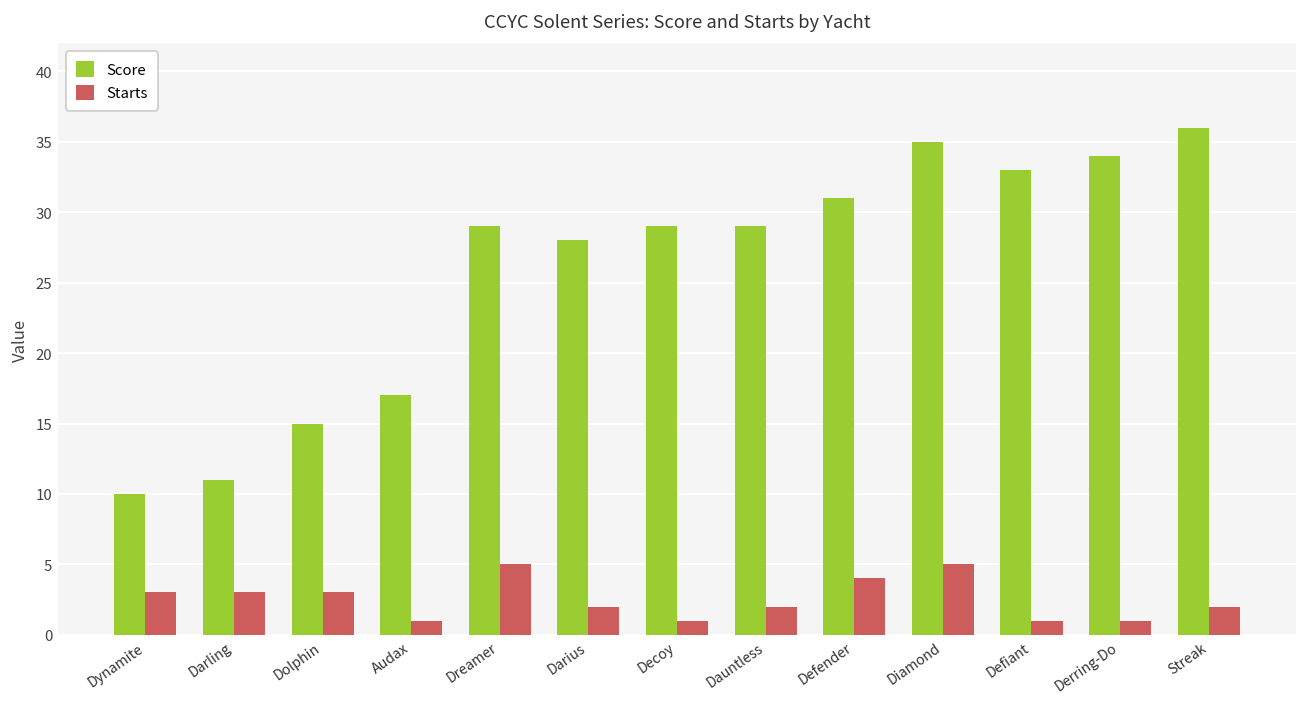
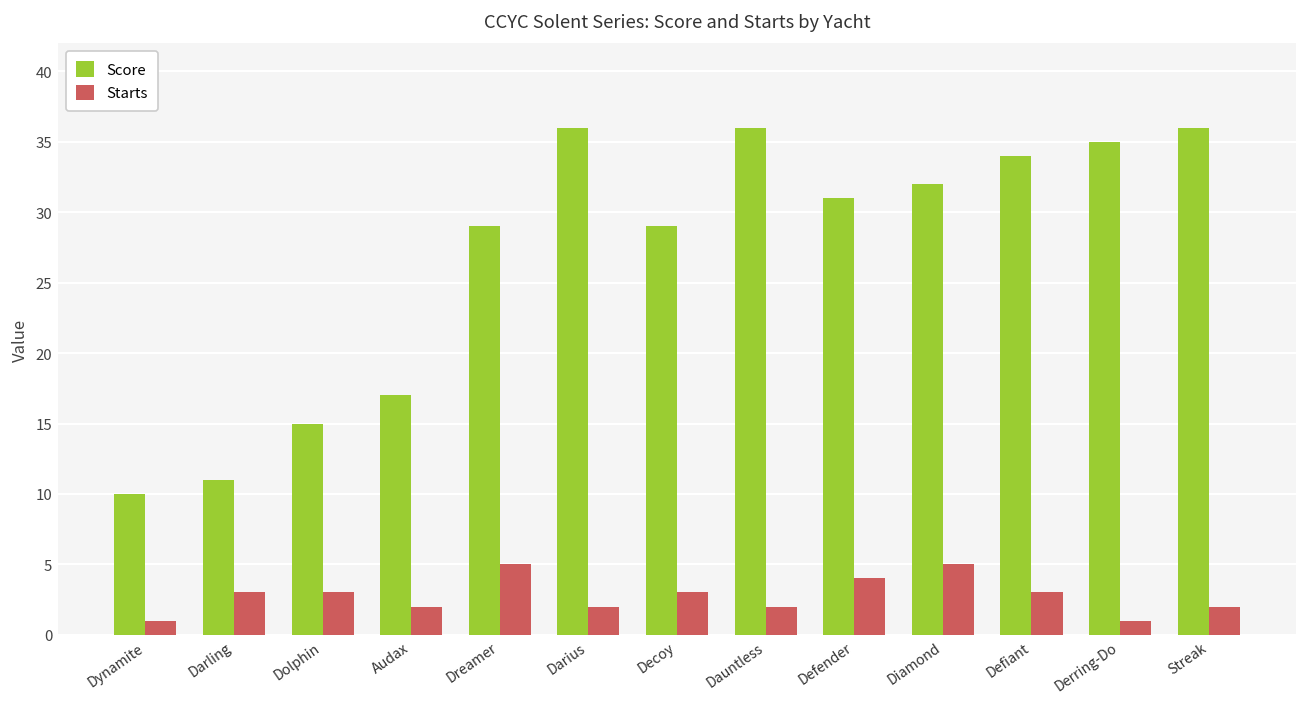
  {
    "Score": {
      "Dynamite": 10,
      "Darling": 11,
      "Dolphin": 15,
      "Audax": 17,
      "Dreamer": 29,
-     "Darius": 28,
+     "Darius": 36,
      "Decoy": 29,
-     "Dauntless": 29,
+     "Dauntless": 36,
      "Defender": 31,
-     "Diamond": 35,
-     "Defiant": 33,
-     "Derring-Do": 34,
+     "Diamond": 32,
+     "Defiant": 34,
+     "Derring-Do": 35,
      "Streak": 36
    },
    "Starts": {
-     "Dynamite": 3,
+     "Dynamite": 1,
      "Darling": 3,
      "Dolphin": 3,
-     "Audax": 1,
+     "Audax": 2,
      "Dreamer": 5,
      "Darius": 2,
-     "Decoy": 1,
+     "Decoy": 3,
      "Dauntless": 2,
      "Defender": 4,
      "Diamond": 5,
-     "Defiant": 1,
+     "Defiant": 3,
      "Derring-Do": 1,
      "Streak": 2
    }
  }
